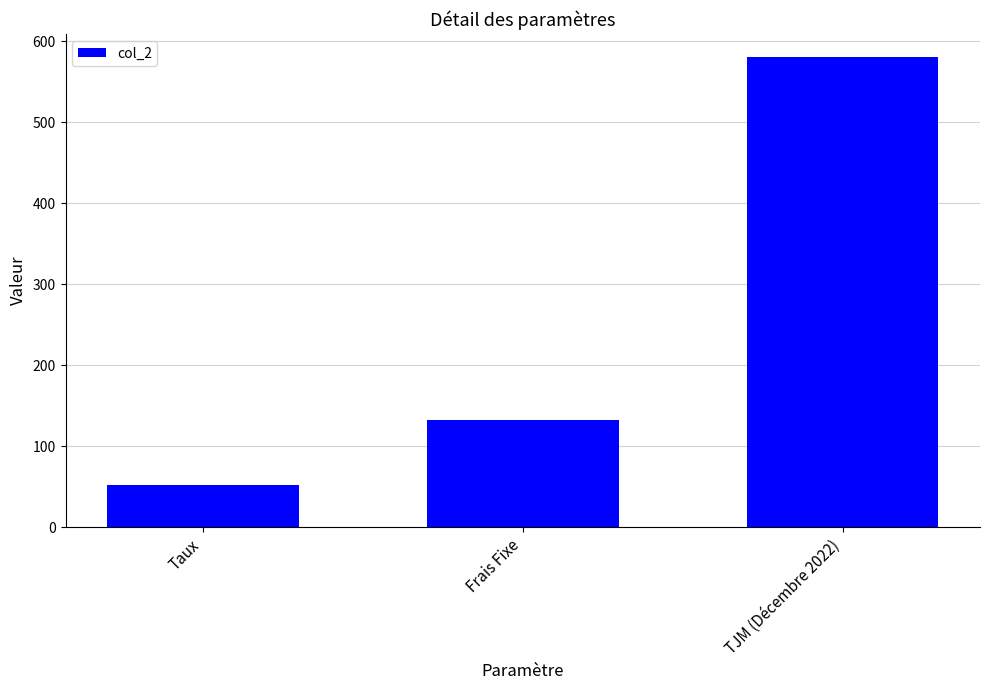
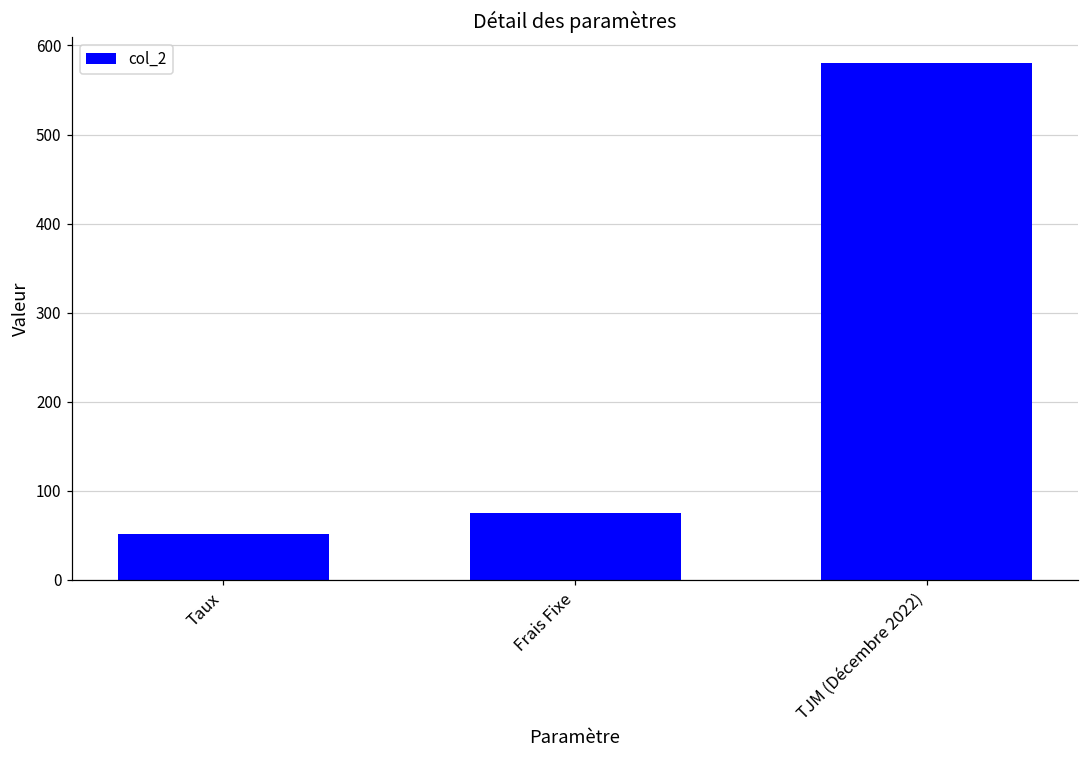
  {
    "Taux": 50,
-   "Frais Fixe": 130,
+   "Frais Fixe": 80,
    "TJM (Décembre 2022)": 580
  }
